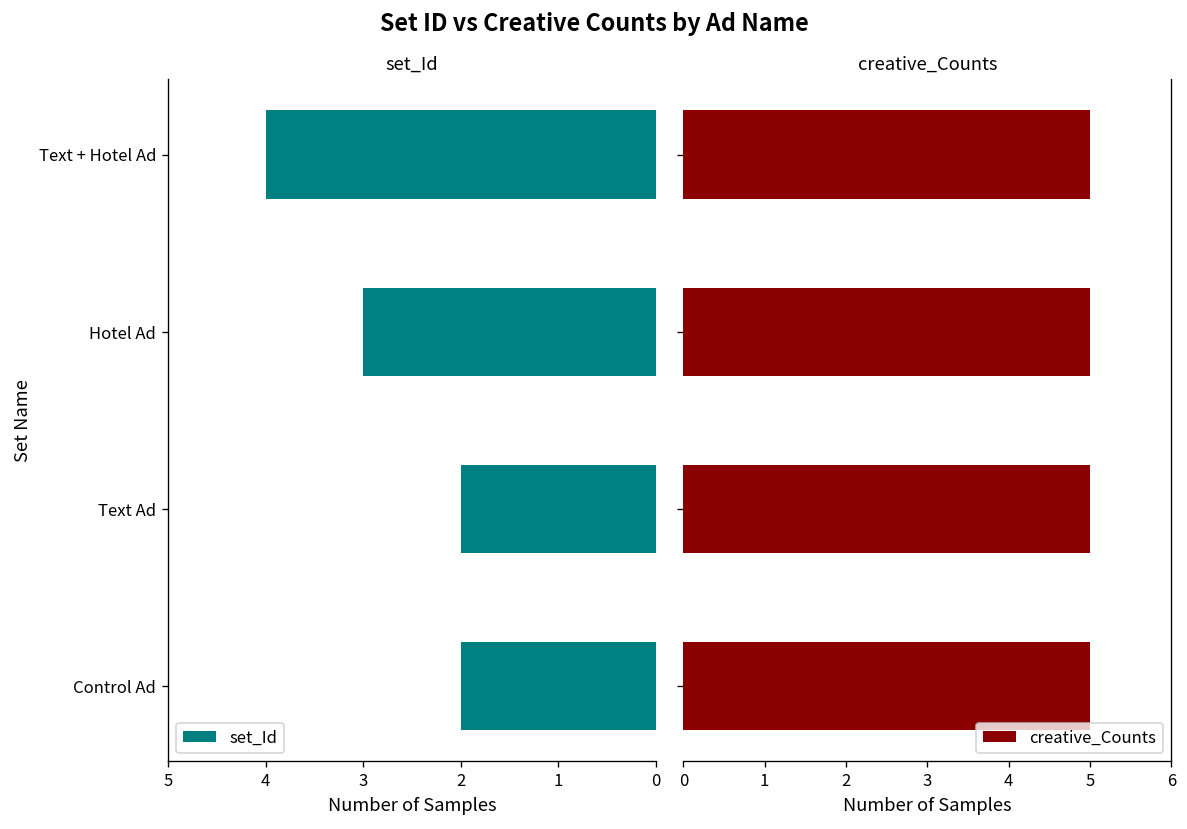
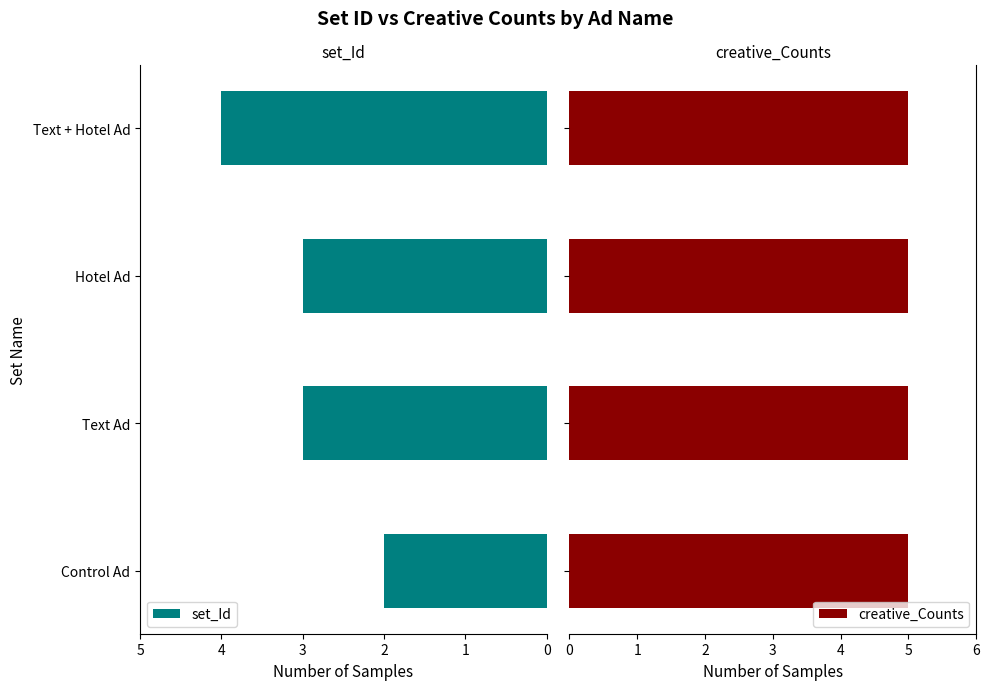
  {
    "set_Id": {
      "Text + Hotel Ad": 4,
      "Hotel Ad": 3,
-     "Text Ad": 2,
+     "Text Ad": 3,
      "Control Ad": 2
    }
  }
